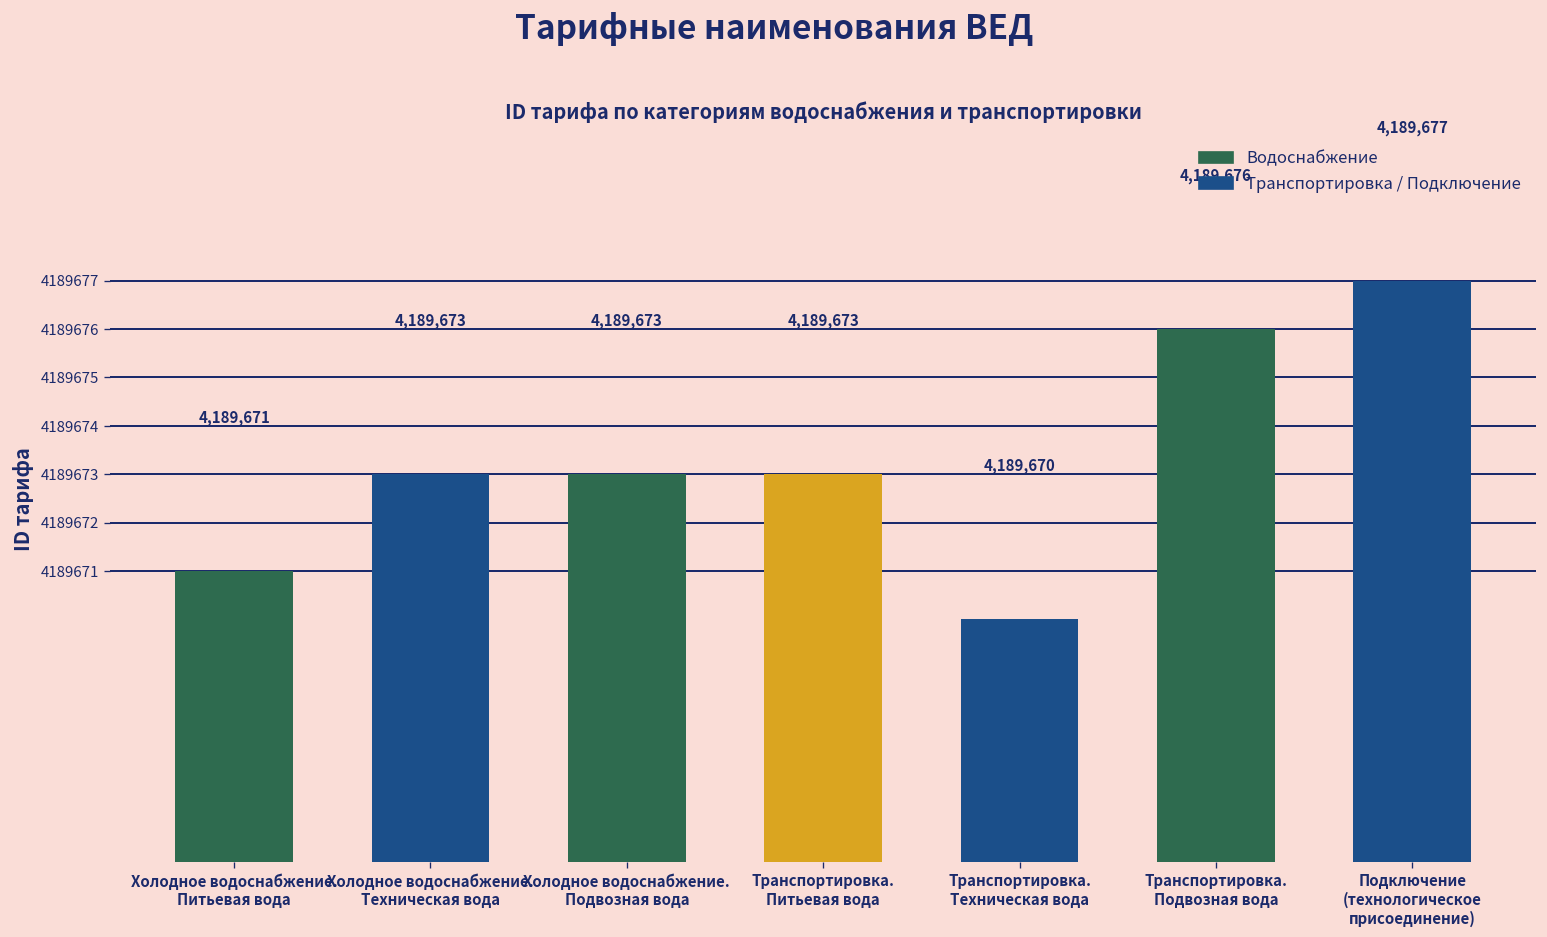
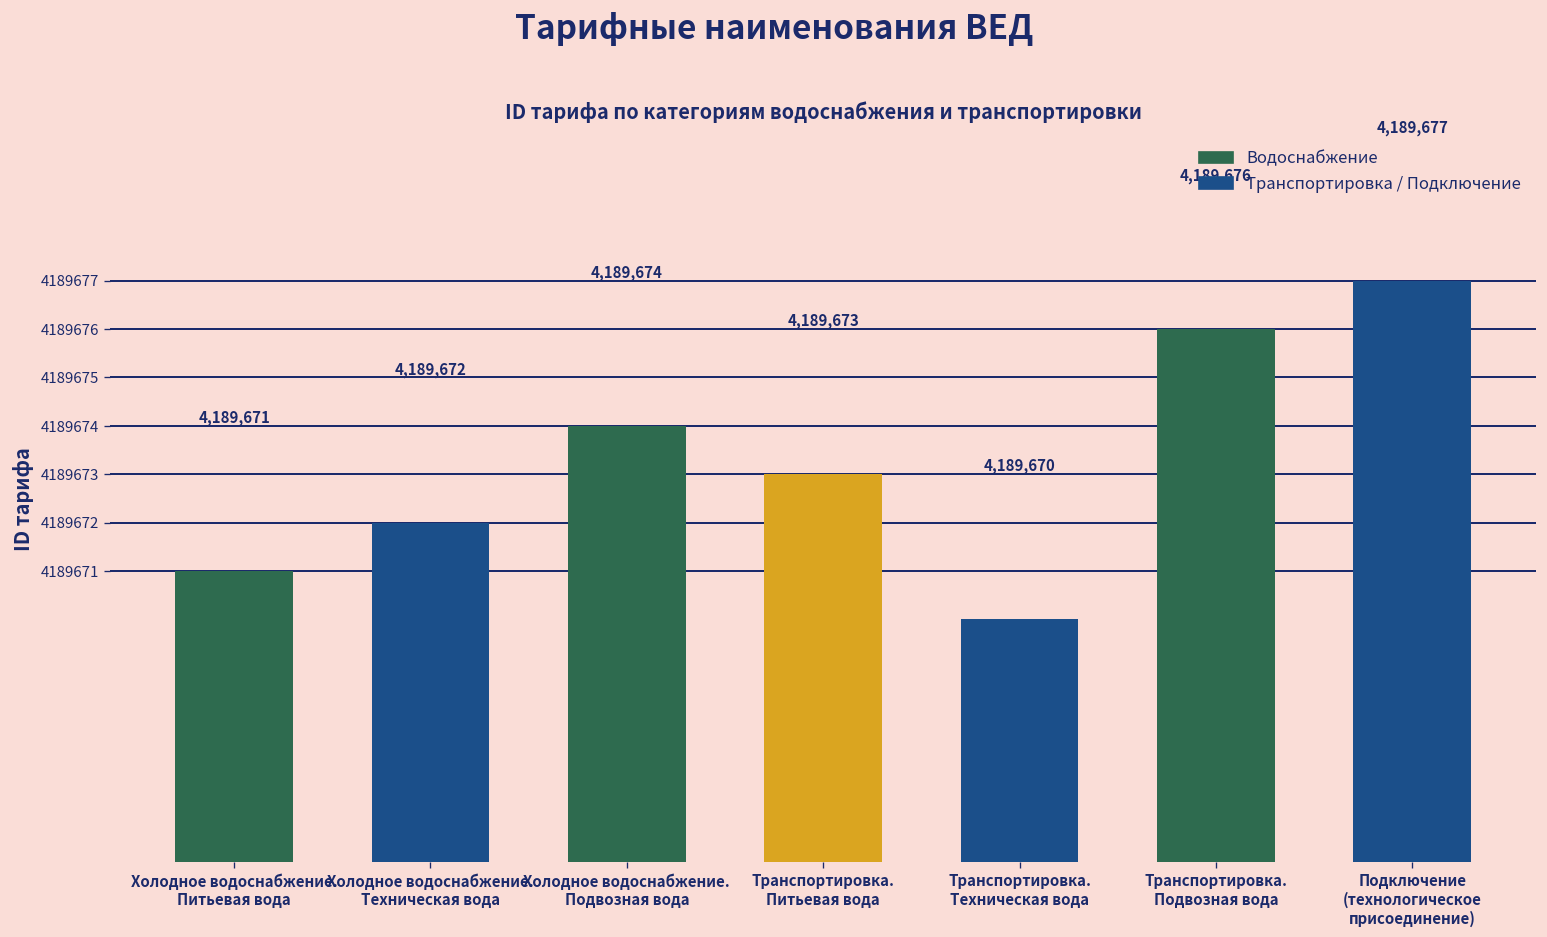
  {
-   "Холодное водоснабжение. Техническая вода": "4,189,673",
-   "Холодное водоснабжение. Подвозная вода": "4,189,673"
+   "Холодное водоснабжение. Техническая вода": "4,189,672",
+   "Холодное водоснабжение. Подвозная вода": "4,189,674"
  }
